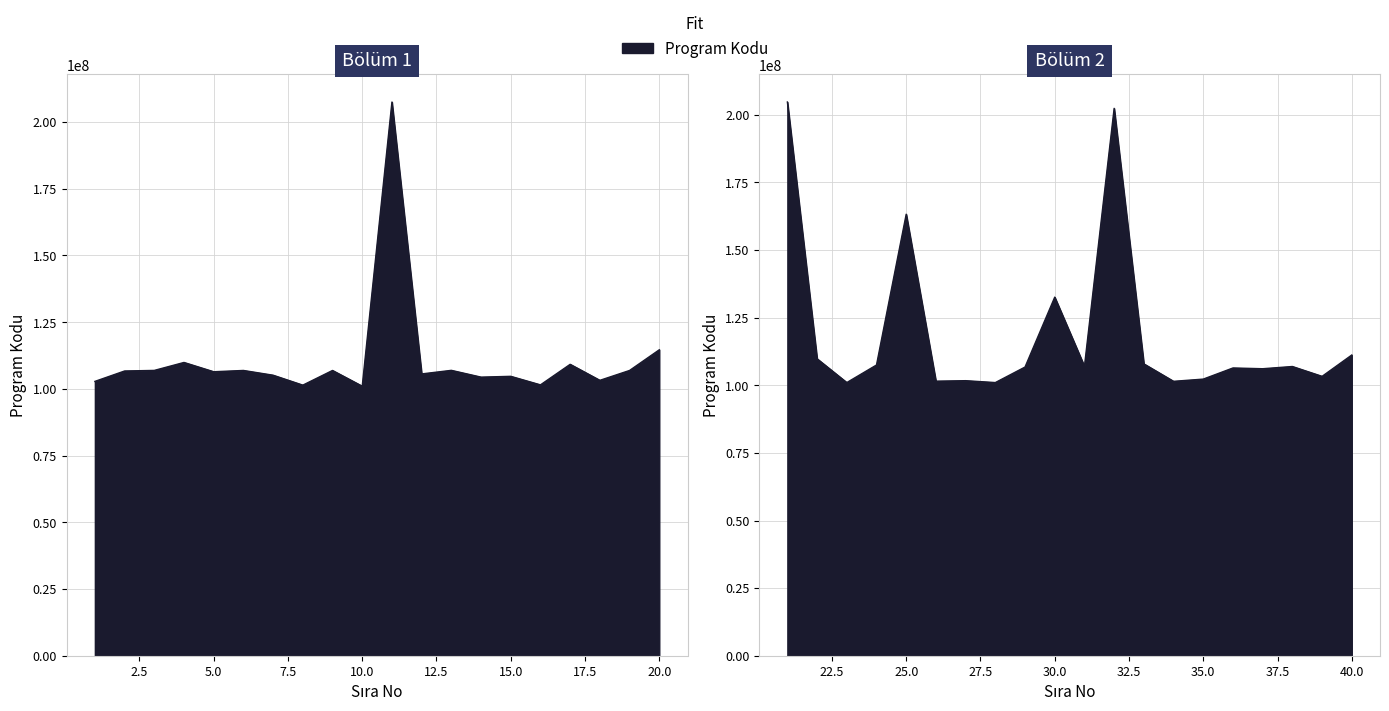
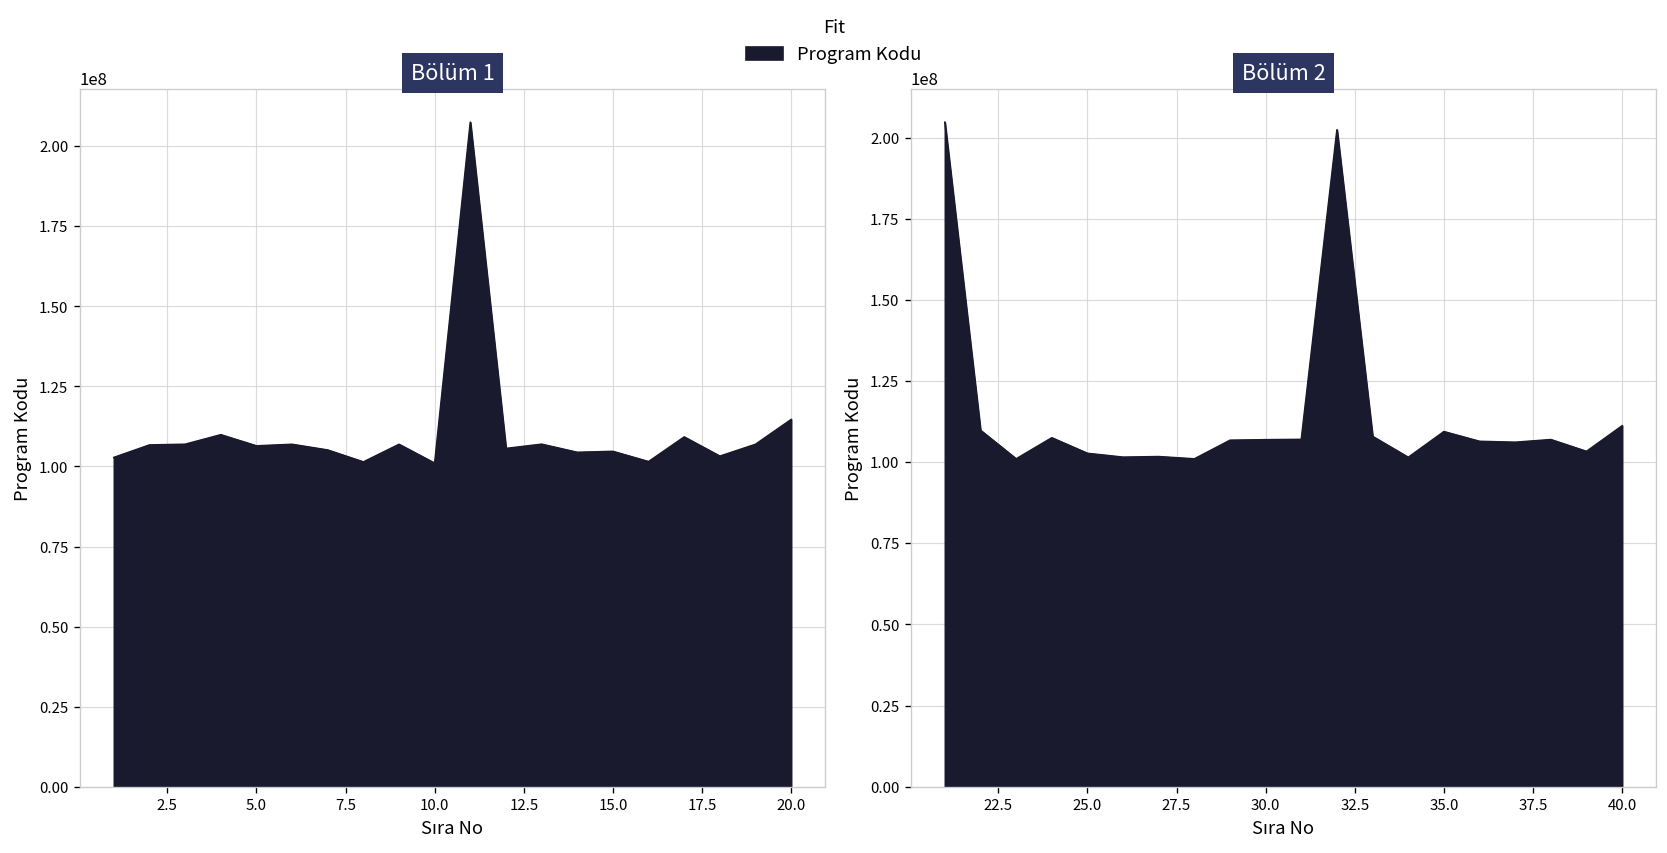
  {
    "Bölüm 1": {
      "5.0": 106000000,
      "10.0": 101000000,
      "15.0": 105000000,
      "20.0": 115000000
    },
    "Bölüm 2": {
-     "25.0": 163000000,
-     "30.0": 133000000,
-     "35.0": 102000000,
+     "25.0": 103000000,
+     "30.0": 107000000,
+     "35.0": 109000000,
      "40.0": 111000000
    }
  }
